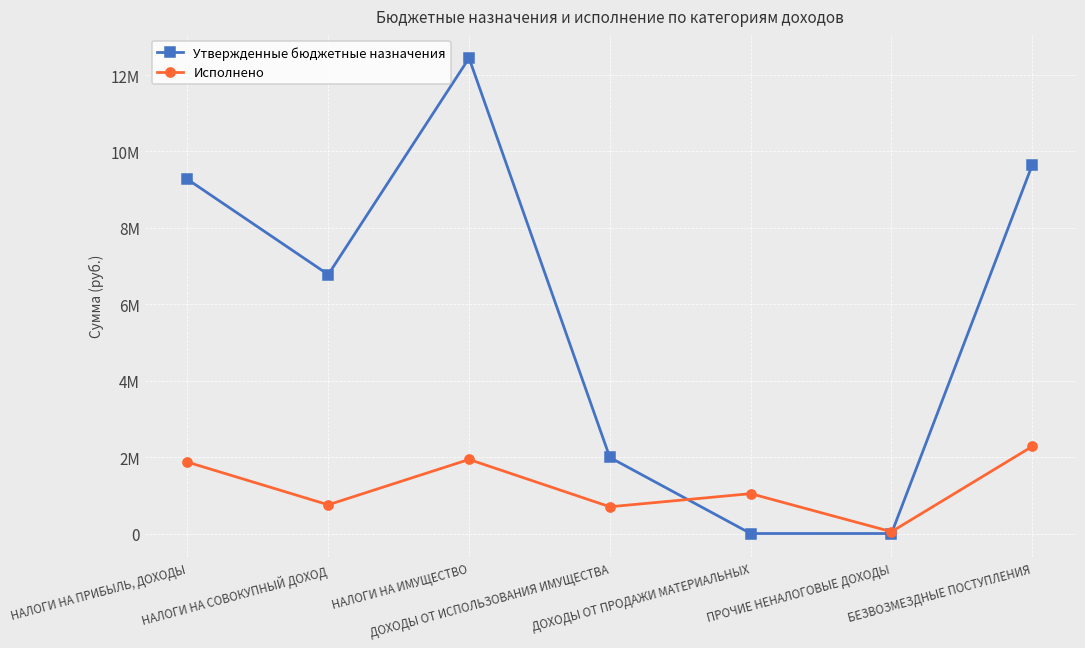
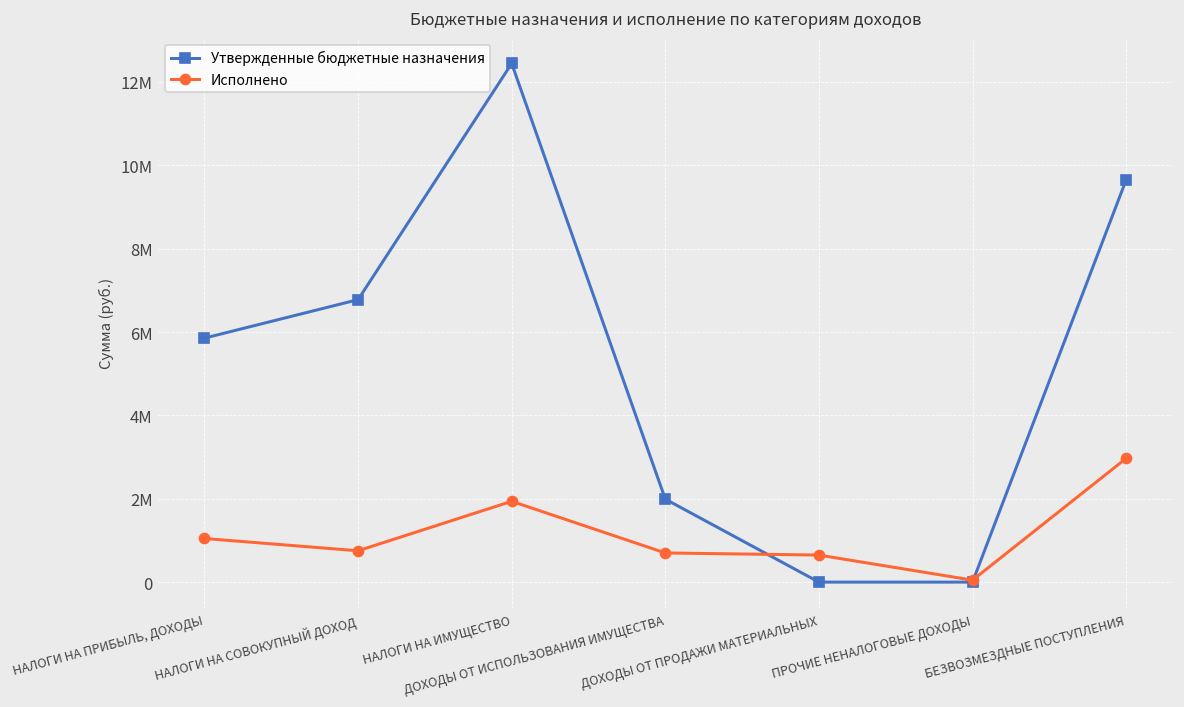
  {
    "Утвержденные бюджетные назначения": {
-     "НАЛОГИ НА ПРИБЫЛЬ, ДОХОДЫ": 9300000,
+     "НАЛОГИ НА ПРИБЫЛЬ, ДОХОДЫ": 5900000,
      "НАЛОГИ НА СОВОКУПНЫЙ ДОХОД": 6800000,
      "НАЛОГИ НА ИМУЩЕСТВО": 12400000,
      "ДОХОДЫ ОТ ИСПОЛЬЗОВАНИЯ ИМУЩЕСТВА": 2000000,
      "ДОХОДЫ ОТ ПРОДАЖИ МАТЕРИАЛЬНЫХ": 0,
      "БЕЗВОЗМЕЗДНЫЕ ПОСТУПЛЕНИЯ": 9600000
    },
    "Исполнено": {
-     "НАЛОГИ НА ПРИБЫЛЬ, ДОХОДЫ": 1900000,
+     "НАЛОГИ НА ПРИБЫЛЬ, ДОХОДЫ": 1000000,
      "НАЛОГИ НА СОВОКУПНЫЙ ДОХОД": 800000,
      "НАЛОГИ НА ИМУЩЕСТВО": 1900000,
      "ДОХОДЫ ОТ ИСПОЛЬЗОВАНИЯ ИМУЩЕСТВА": 700000,
-     "ДОХОДЫ ОТ ПРОДАЖИ МАТЕРИАЛЬНЫХ": 1000000,
-     "БЕЗВОЗМЕЗДНЫЕ ПОСТУПЛЕНИЯ": 2300000
+     "ДОХОДЫ ОТ ПРОДАЖИ МАТЕРИАЛЬНЫХ": 600000,
+     "БЕЗВОЗМЕЗДНЫЕ ПОСТУПЛЕНИЯ": 3000000
    }
  }
